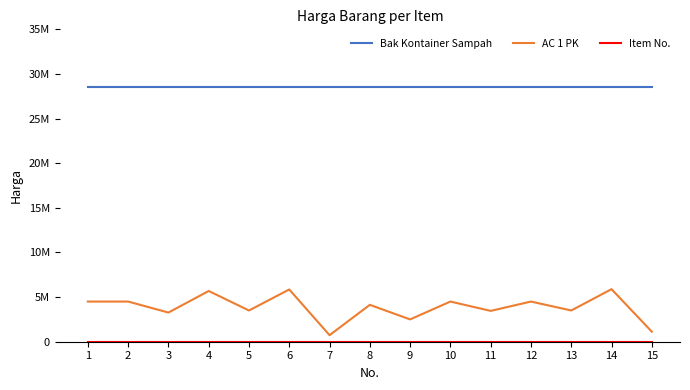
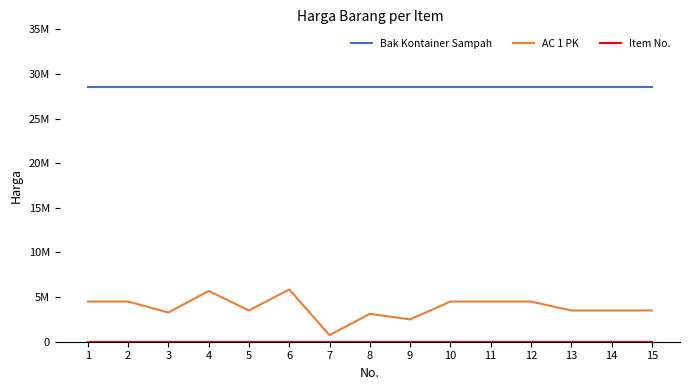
  {
    "Bak Kontainer Sampah": {
      "1": 29000000,
      "2": 29000000,
      "3": 29000000,
      "4": 29000000,
      "5": 29000000,
      "6": 29000000,
      "7": 29000000,
      "8": 29000000,
      "9": 29000000,
      "10": 29000000,
      "11": 29000000,
      "12": 29000000,
      "13": 29000000,
      "14": 29000000,
      "15": 29000000
    },
    "AC 1 PK": {
      "1": 5000000,
      "2": 5000000,
      "3": 3000000,
      "4": 6000000,
      "5": 4000000,
      "6": 6000000,
      "7": 1000000,
-     "8": 4000000,
+     "8": 3000000,
      "9": 3000000,
      "10": 5000000,
-     "11": 3000000,
+     "11": 5000000,
      "12": 5000000,
      "13": 4000000,
-     "14": 6000000,
-     "15": 1000000
+     "14": 4000000,
+     "15": 4000000
    },
    "Item No.": {
      "1": 0,
      "2": 0,
      "3": 0,
      "4": 0,
      "5": 0,
      "6": 0,
      "7": 0,
      "8": 0,
      "9": 0,
      "10": 0,
      "11": 0,
      "12": 0,
      "13": 0,
      "14": 0,
      "15": 0
    }
  }
